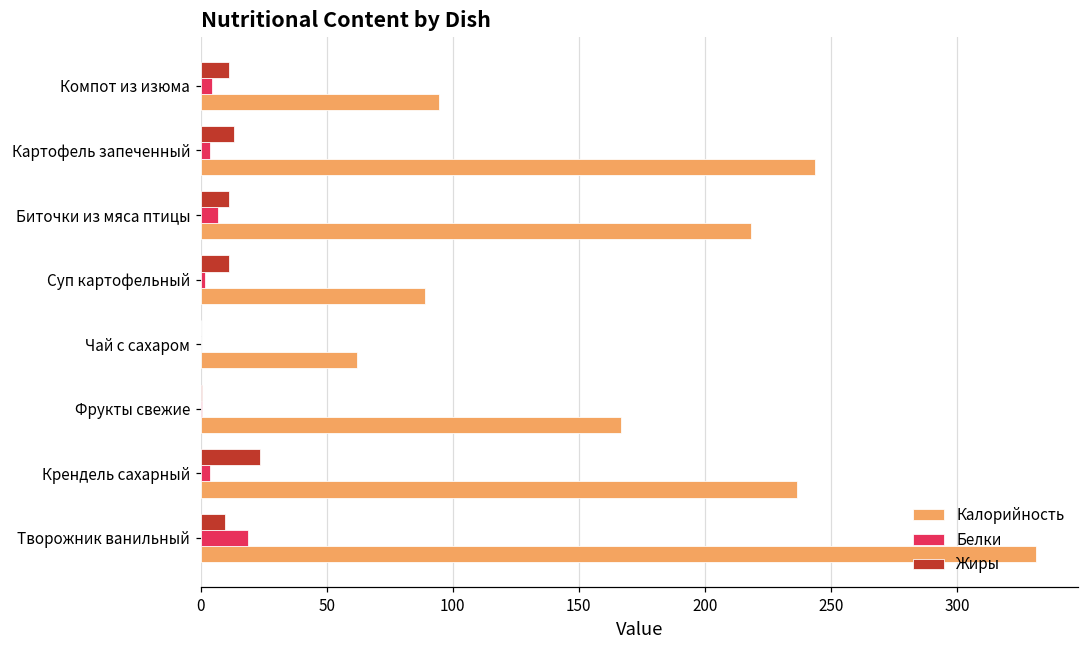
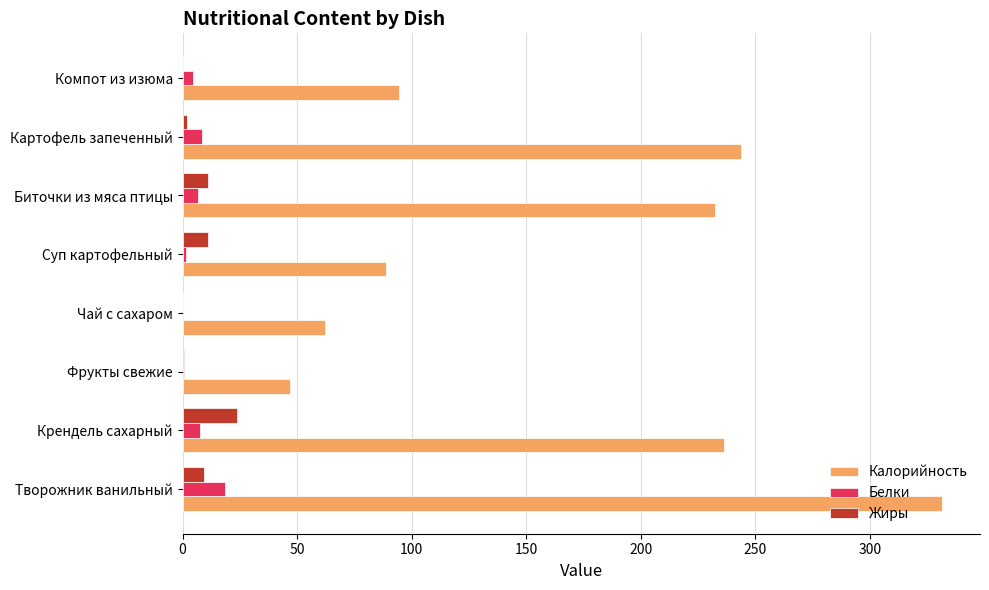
  {
    "Калорийность": {
      "Компот из изюма": 94,
      "Картофель запеченный": 244,
-     "Биточки из мяса птицы": 218,
+     "Биточки из мяса птицы": 232,
      "Суп картофельный": 89,
      "Чай с сахаром": 62,
-     "Фрукты свежие": 167,
+     "Фрукты свежие": 47,
      "Крендель сахарный": 236,
      "Творожник ванильный": 332
    },
    "Белки": {
      "Компот из изюма": 4,
-     "Картофель запеченный": 3,
+     "Картофель запеченный": 8,
      "Биточки из мяса птицы": 7,
      "Суп картофельный": 2,
-     "Крендель сахарный": 4,
+     "Крендель сахарный": 8,
      "Творожник ванильный": 19
    },
    "Жиры": {
-     "Компот из изюма": 11,
-     "Картофель запеченный": 13,
+     "Компот из изюма": 0,
+     "Картофель запеченный": 2,
      "Биточки из мяса птицы": 11,
      "Суп картофельный": 11,
      "Крендель сахарный": 24,
      "Творожник ванильный": 10
    }
  }
